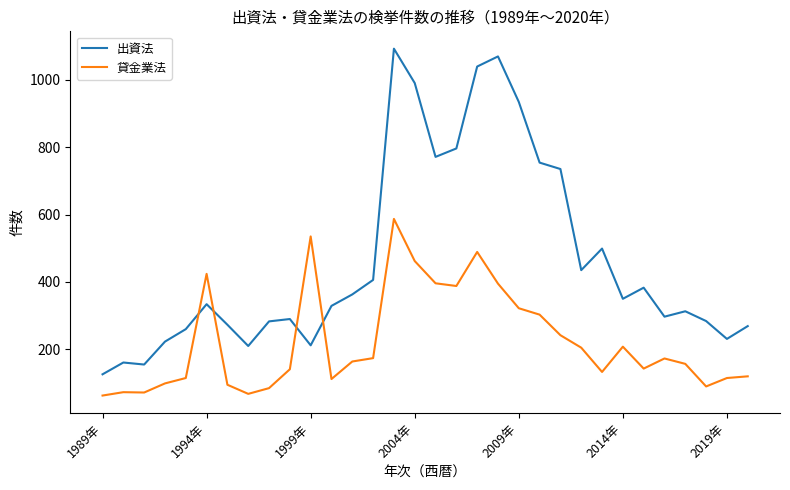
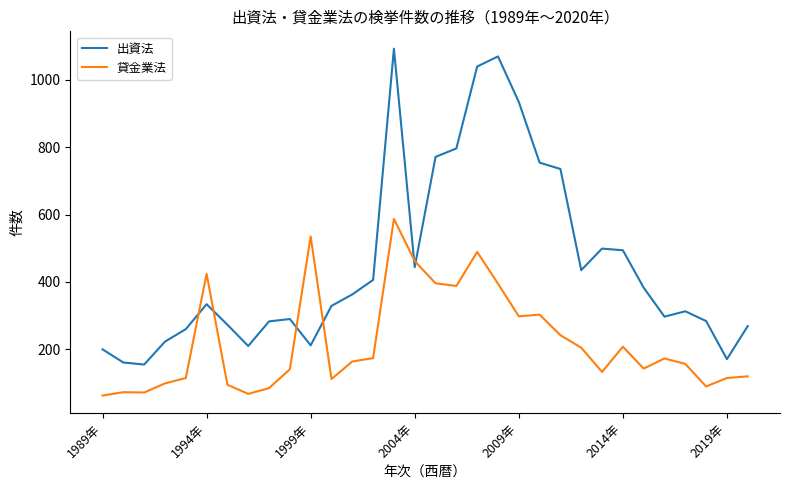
  {
    "出資法": {
-     "1989年": 130,
+     "1989年": 200,
      "1994年": 330,
      "1999年": 210,
-     "2004年": 990,
+     "2004年": 440,
      "2009年": 930,
-     "2014年": 350,
-     "2019年": 230
+     "2014年": 490,
+     "2019年": 170
    },
    "貸金業法": {
      "1989年": 60,
      "1994年": 420,
      "1999年": 540,
      "2004年": 460,
-     "2009年": 320,
+     "2009年": 300,
      "2014年": 210,
      "2019年": 120
    }
  }
